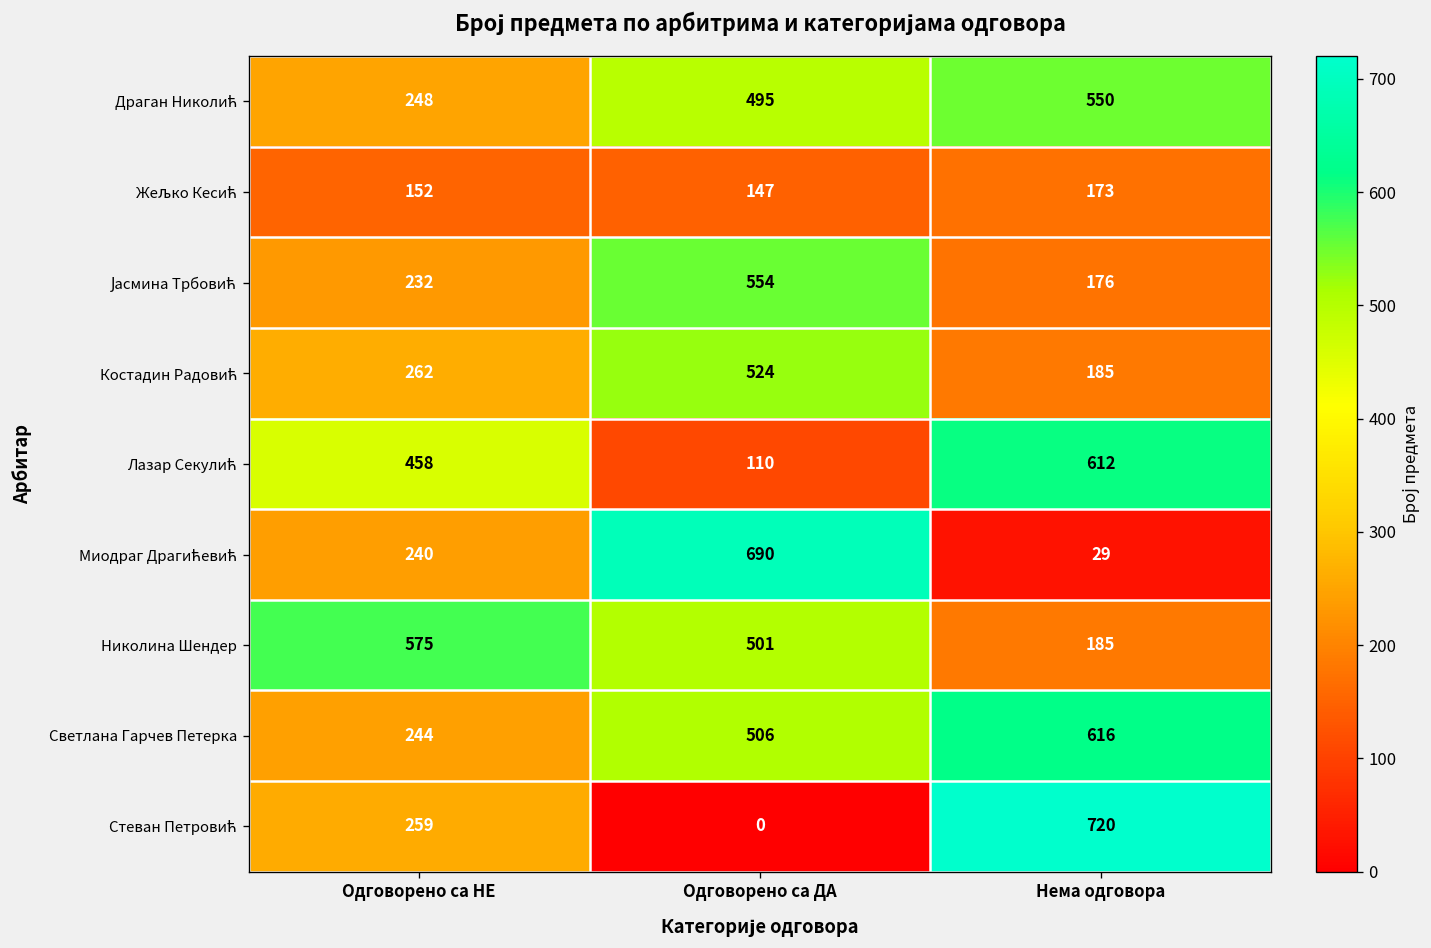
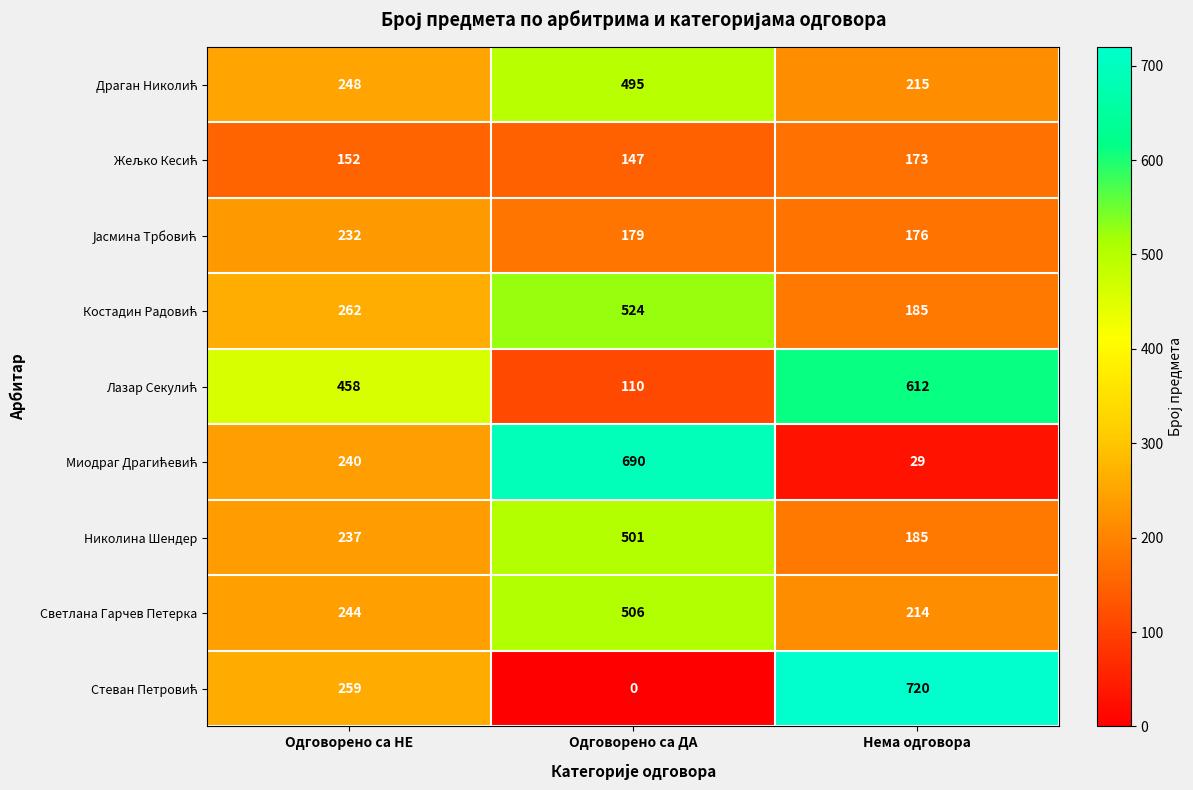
  {
    "Драган Николић": {
      "Одговорено са НЕ": 248,
      "Одговорено са ДА": 495,
-     "Нема одговора": 550
+     "Нема одговора": 215
    },
    "Жељко Кесић": {
      "Одговорено са НЕ": 152,
      "Одговорено са ДА": 147,
      "Нема одговора": 173
    },
    "Јасмина Трбовић": {
      "Одговорено са НЕ": 232,
-     "Одговорено са ДА": 554,
+     "Одговорено са ДА": 179,
      "Нема одговора": 176
    },
    "Костадин Радовић": {
      "Одговорено са НЕ": 262,
      "Одговорено са ДА": 524,
      "Нема одговора": 185
    },
    "Лазар Секулић": {
      "Одговорено са НЕ": 458,
      "Одговорено са ДА": 110,
      "Нема одговора": 612
    },
    "Миодраг Драгићевић": {
      "Одговорено са НЕ": 240,
      "Одговорено са ДА": 690,
      "Нема одговора": 29
    },
    "Николина Шендер": {
-     "Одговорено са НЕ": 575,
+     "Одговорено са НЕ": 237,
      "Одговорено са ДА": 501,
      "Нема одговора": 185
    },
    "Светлана Гарчев Петерка": {
      "Одговорено са НЕ": 244,
      "Одговорено са ДА": 506,
-     "Нема одговора": 616
+     "Нема одговора": 214
    },
    "Стеван Петровић": {
      "Одговорено са НЕ": 259,
      "Одговорено са ДА": 0,
      "Нема одговора": 720
    }
  }
